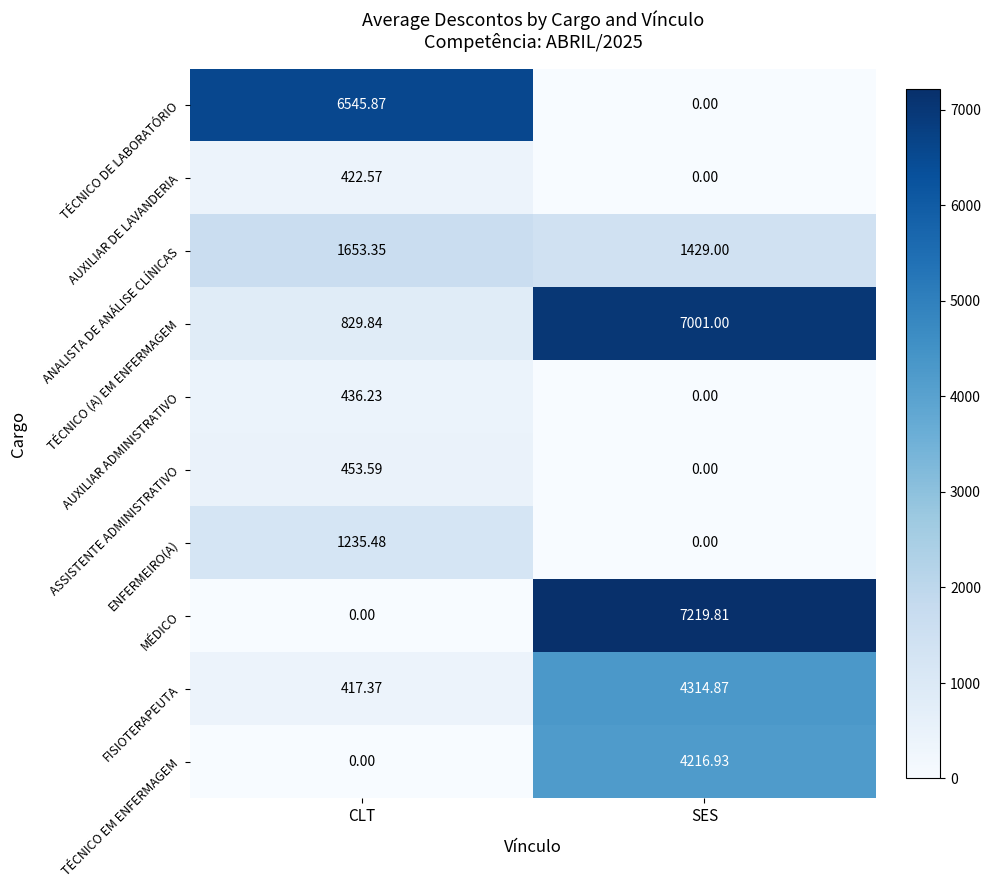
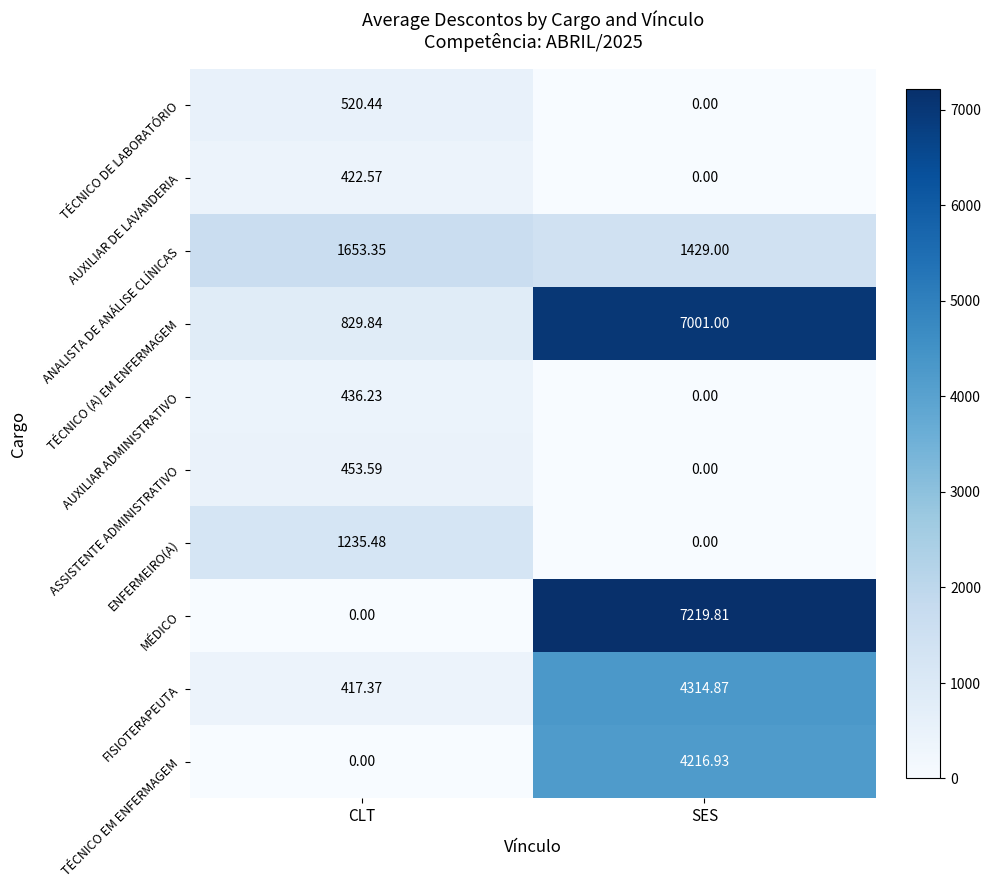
  {
    "TÉCNICO DE LABORATÓRIO": {
-     "CLT": 6545.87,
+     "CLT": 520.44,
      "SES": 0.00
    },
    "AUXILIAR DE LAVANDERIA": {
      "CLT": 422.57,
      "SES": 0.00
    },
    "ANALISTA DE ANÁLISE CLÍNICAS": {
      "CLT": 1653.35,
      "SES": 1429.00
    },
    "TÉCNICO (A) EM ENFERMAGEM": {
      "CLT": 829.84,
      "SES": 7001.00
    },
    "AUXILIAR ADMINISTRATIVO": {
      "CLT": 436.23,
      "SES": 0.00
    },
    "ASSISTENTE ADMINISTRATIVO": {
      "CLT": 453.59,
      "SES": 0.00
    },
    "ENFERMEIRO(A)": {
      "CLT": 1235.48,
      "SES": 0.00
    },
    "MÉDICO": {
      "CLT": 0.00,
      "SES": 7219.81
    },
    "FISIOTERAPEUTA": {
      "CLT": 417.37,
      "SES": 4314.87
    },
    "TÉCNICO EM ENFERMAGEM": {
      "CLT": 0.00,
      "SES": 4216.93
    }
  }
